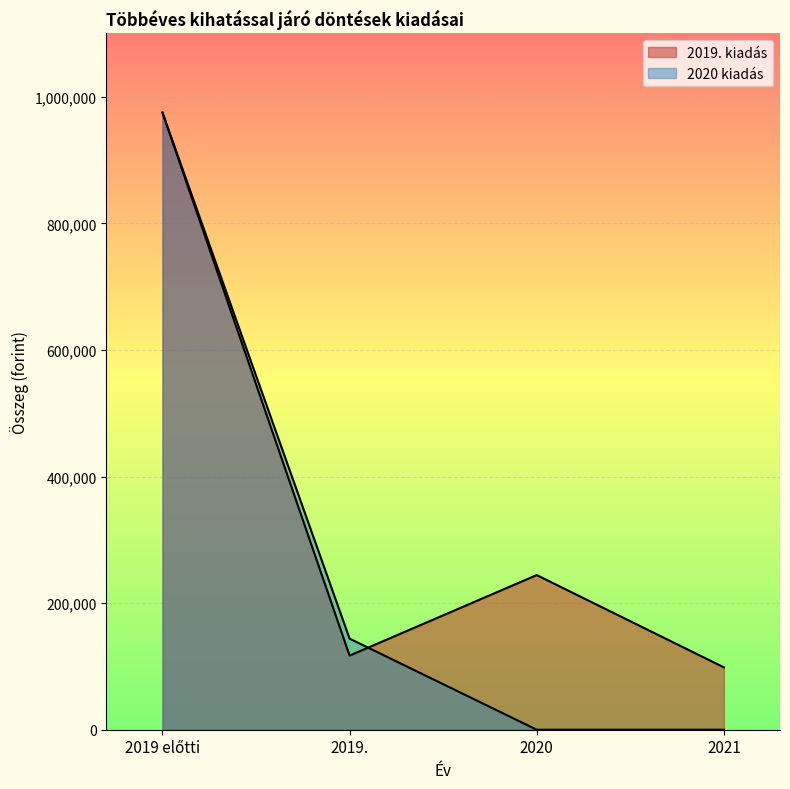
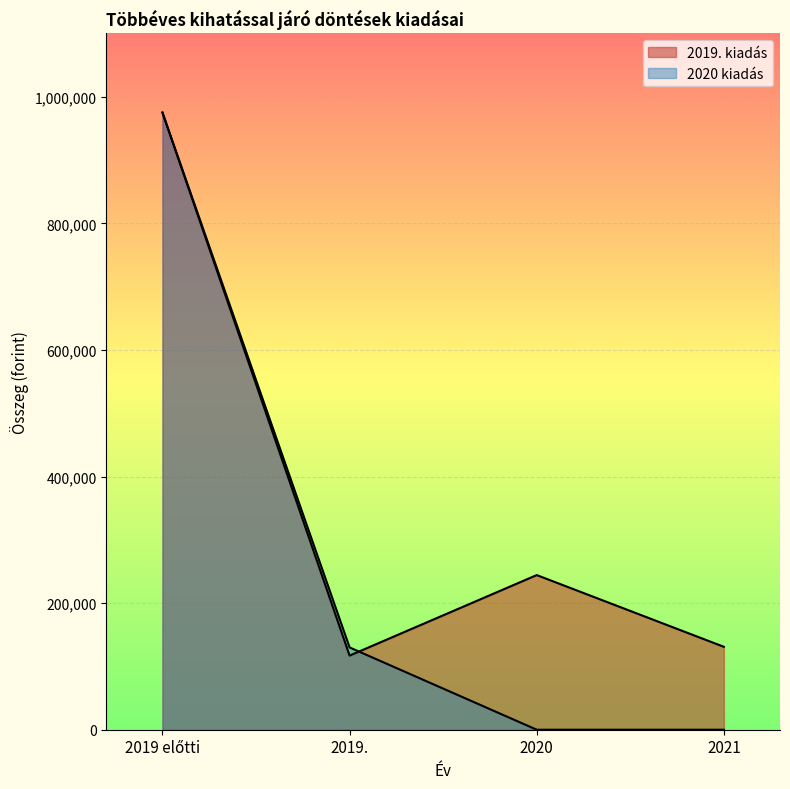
  {
    "2019. kiadás": {
      "2019.": "120,000",
      "2020": "240,000",
-     "2021": "100,000"
+     "2021": "130,000"
    },
    "2020 kiadás": {
-     "2019.": "140,000",
+     "2019.": "130,000",
      "2020": "0",
      "2021": "0"
    }
  }
